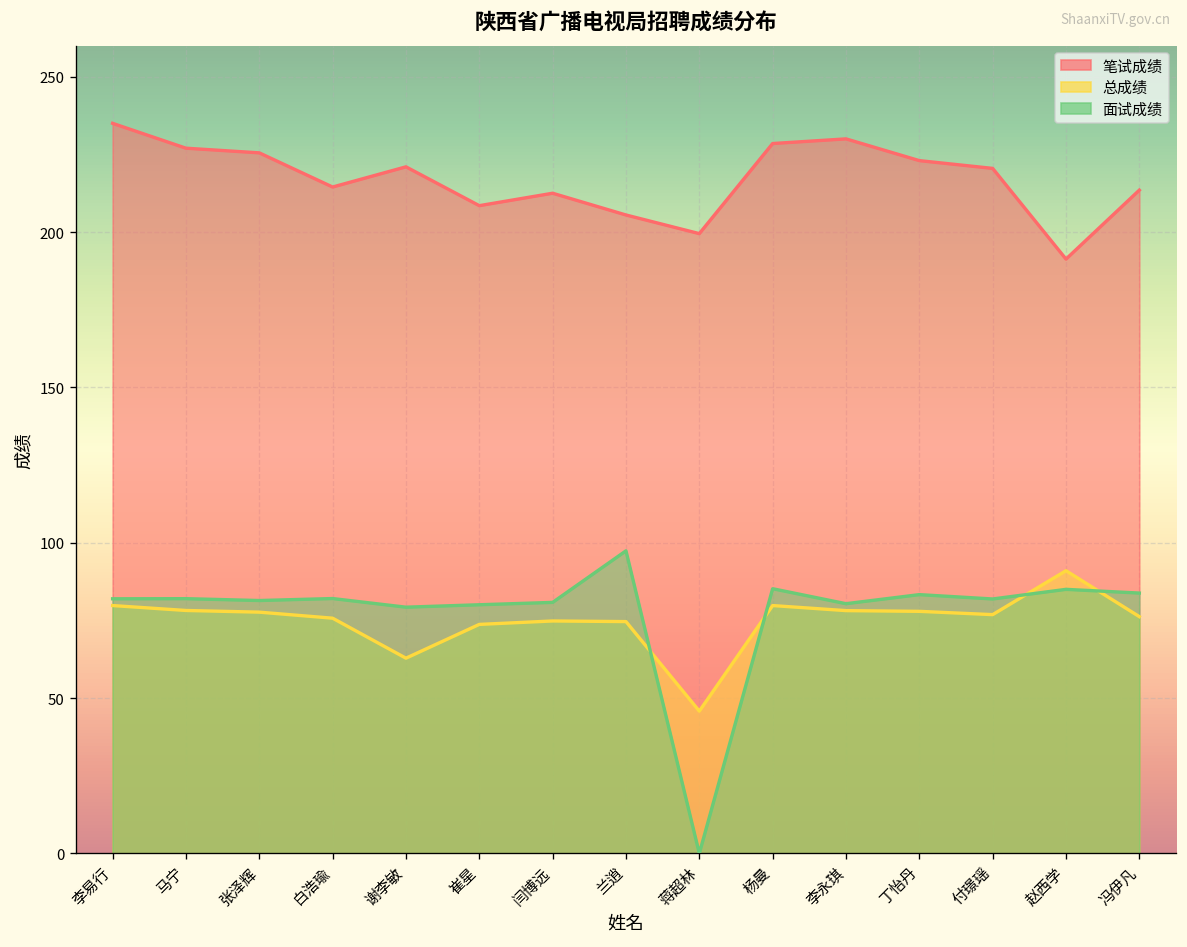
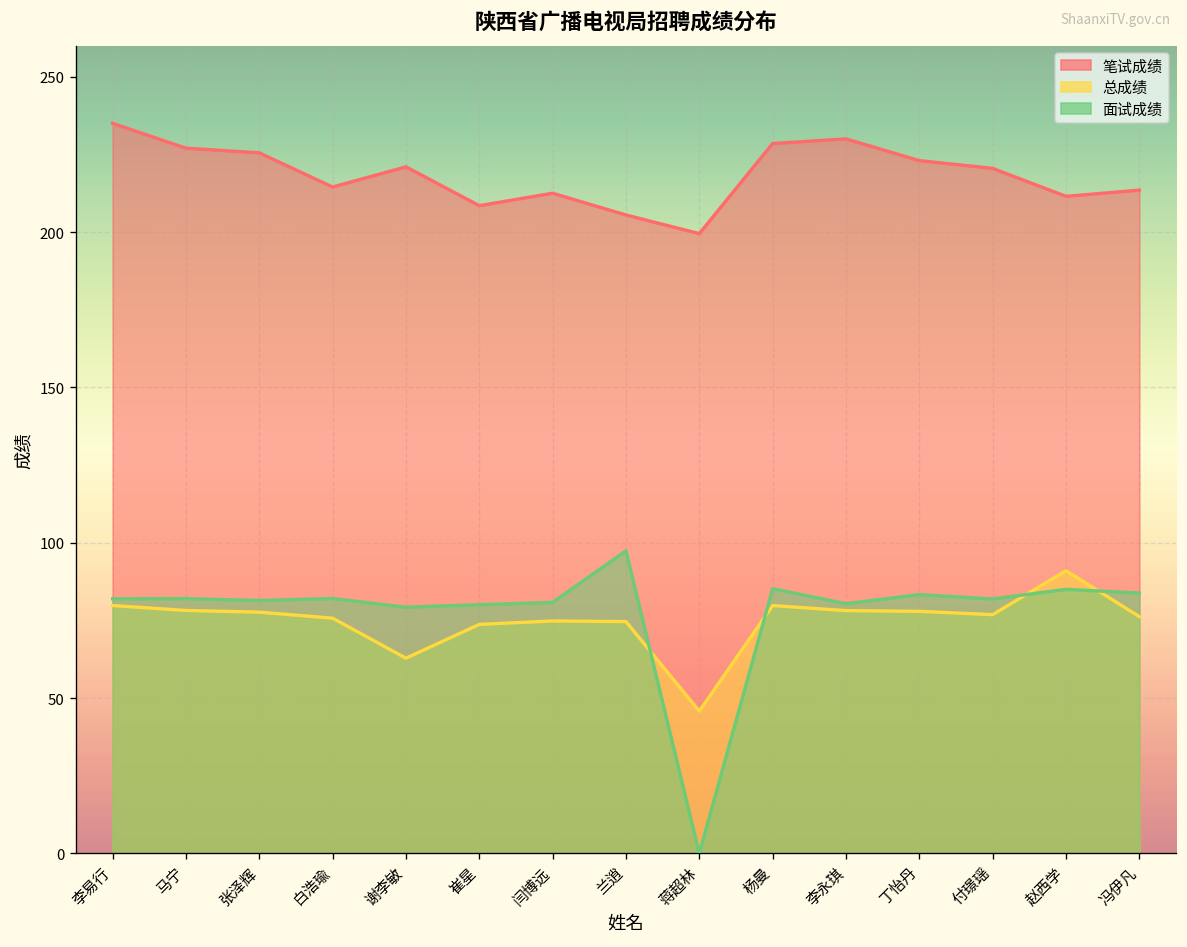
  {
    "笔试成绩": {
      "李易行": 235,
      "马宁": 227,
      "张泽辉": 226,
      "白浩瑜": 215,
      "谢李敏": 221,
      "崔星": 209,
      "闫博远": 213,
      "兰逍": 206,
      "蒋超林": 200,
      "杨曼": 229,
      "李永琪": 230,
      "丁怡丹": 223,
      "付璟瑶": 221,
-     "赵西学": 191,
+     "赵西学": 212,
      "冯伊凡": 214
    },
    "总成绩": {
      "李易行": 80,
      "马宁": 78,
      "张泽辉": 78,
      "白浩瑜": 76,
      "谢李敏": 63,
      "崔星": 74,
      "闫博远": 75,
      "兰逍": 75,
      "蒋超林": 46,
      "杨曼": 80,
      "李永琪": 78,
      "丁怡丹": 78,
      "付璟瑶": 77,
      "赵西学": 91,
      "冯伊凡": 76
    },
    "面试成绩": {
      "李易行": 82,
      "马宁": 82,
      "张泽辉": 81,
      "白浩瑜": 82,
      "谢李敏": 79,
      "崔星": 80,
      "闫博远": 81,
      "兰逍": 97,
      "蒋超林": 0,
      "杨曼": 85,
      "李永琪": 80,
      "丁怡丹": 83,
      "付璟瑶": 82,
      "赵西学": 85,
      "冯伊凡": 84
    }
  }
